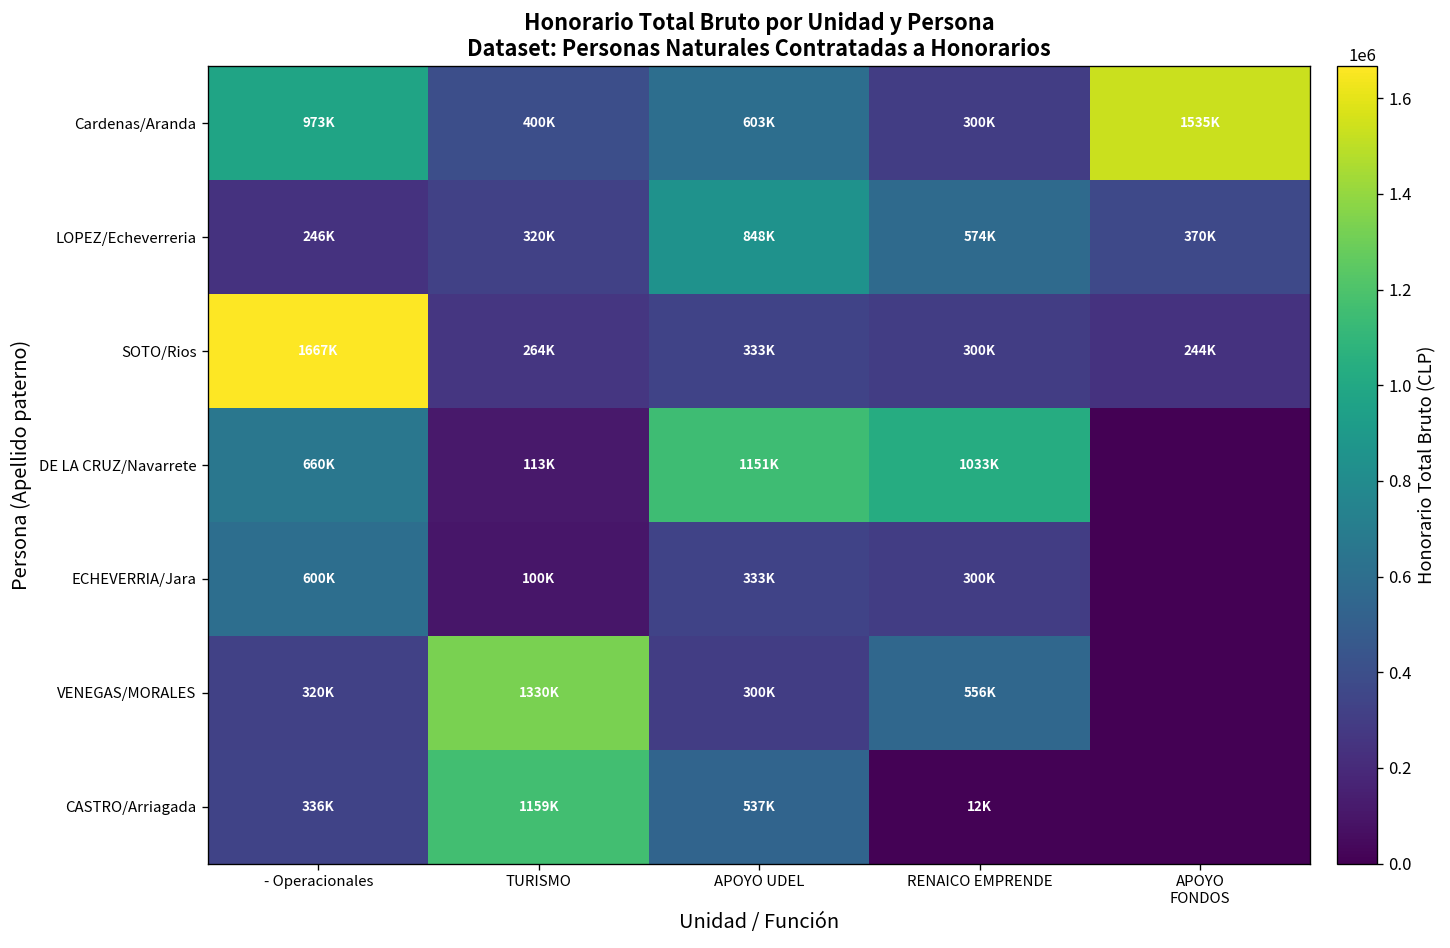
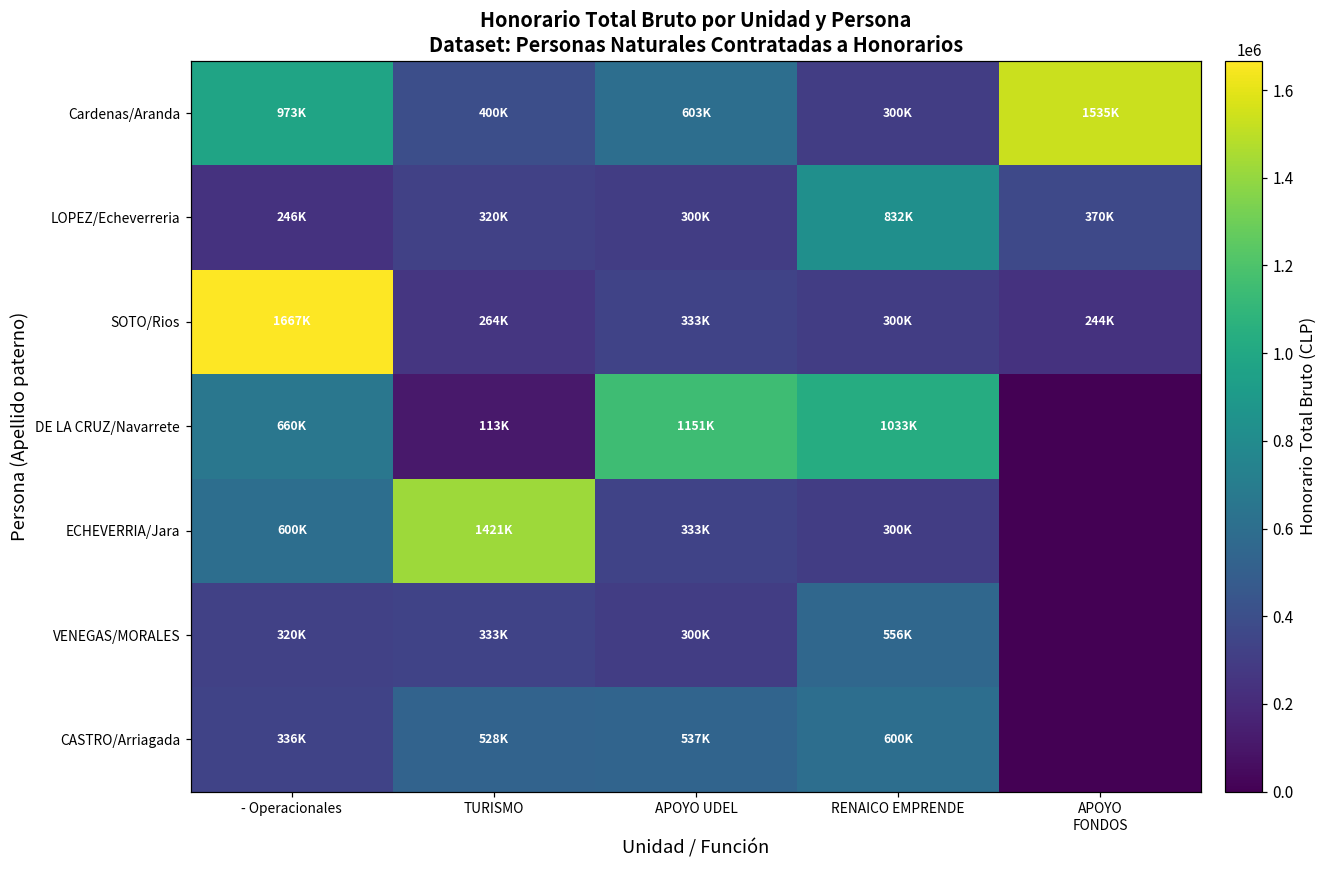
  {
    "Cardenas/Aranda": {
      "- Operacionales": "973K",
      "TURISMO": "400K",
      "APOYO UDEL": "603K",
      "RENAICO EMPRENDE": "300K",
      "APOYO FONDOS": "1535K"
    },
    "LOPEZ/Echeverreria": {
      "- Operacionales": "246K",
      "TURISMO": "320K",
-     "APOYO UDEL": "848K",
-     "RENAICO EMPRENDE": "574K",
+     "APOYO UDEL": "300K",
+     "RENAICO EMPRENDE": "832K",
      "APOYO FONDOS": "370K"
    },
    "SOTO/Rios": {
      "- Operacionales": "1667K",
      "TURISMO": "264K",
      "APOYO UDEL": "333K",
      "RENAICO EMPRENDE": "300K",
      "APOYO FONDOS": "244K"
    },
    "DE LA CRUZ/Navarrete": {
      "- Operacionales": "660K",
      "TURISMO": "113K",
      "APOYO UDEL": "1151K",
      "RENAICO EMPRENDE": "1033K"
    },
    "ECHEVERRIA/Jara": {
      "- Operacionales": "600K",
-     "TURISMO": "100K",
+     "TURISMO": "1421K",
      "APOYO UDEL": "333K",
      "RENAICO EMPRENDE": "300K"
    },
    "VENEGAS/MORALES": {
      "- Operacionales": "320K",
-     "TURISMO": "1330K",
+     "TURISMO": "333K",
      "APOYO UDEL": "300K",
      "RENAICO EMPRENDE": "556K"
    },
    "CASTRO/Arriagada": {
      "- Operacionales": "336K",
-     "TURISMO": "1159K",
+     "TURISMO": "528K",
      "APOYO UDEL": "537K",
-     "RENAICO EMPRENDE": "12K"
+     "RENAICO EMPRENDE": "600K"
    }
  }
